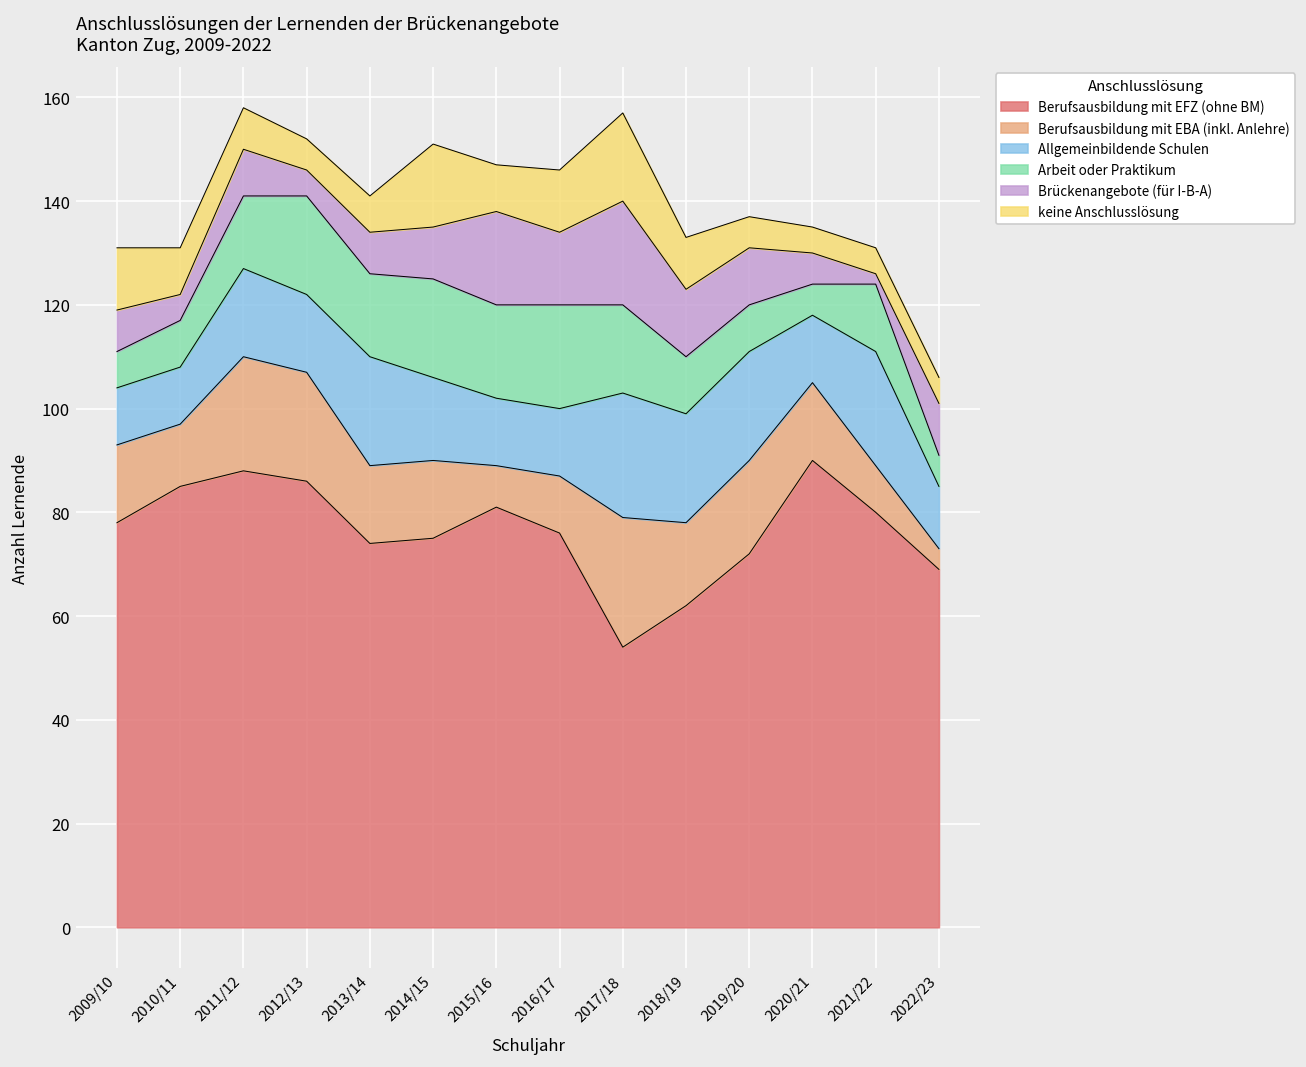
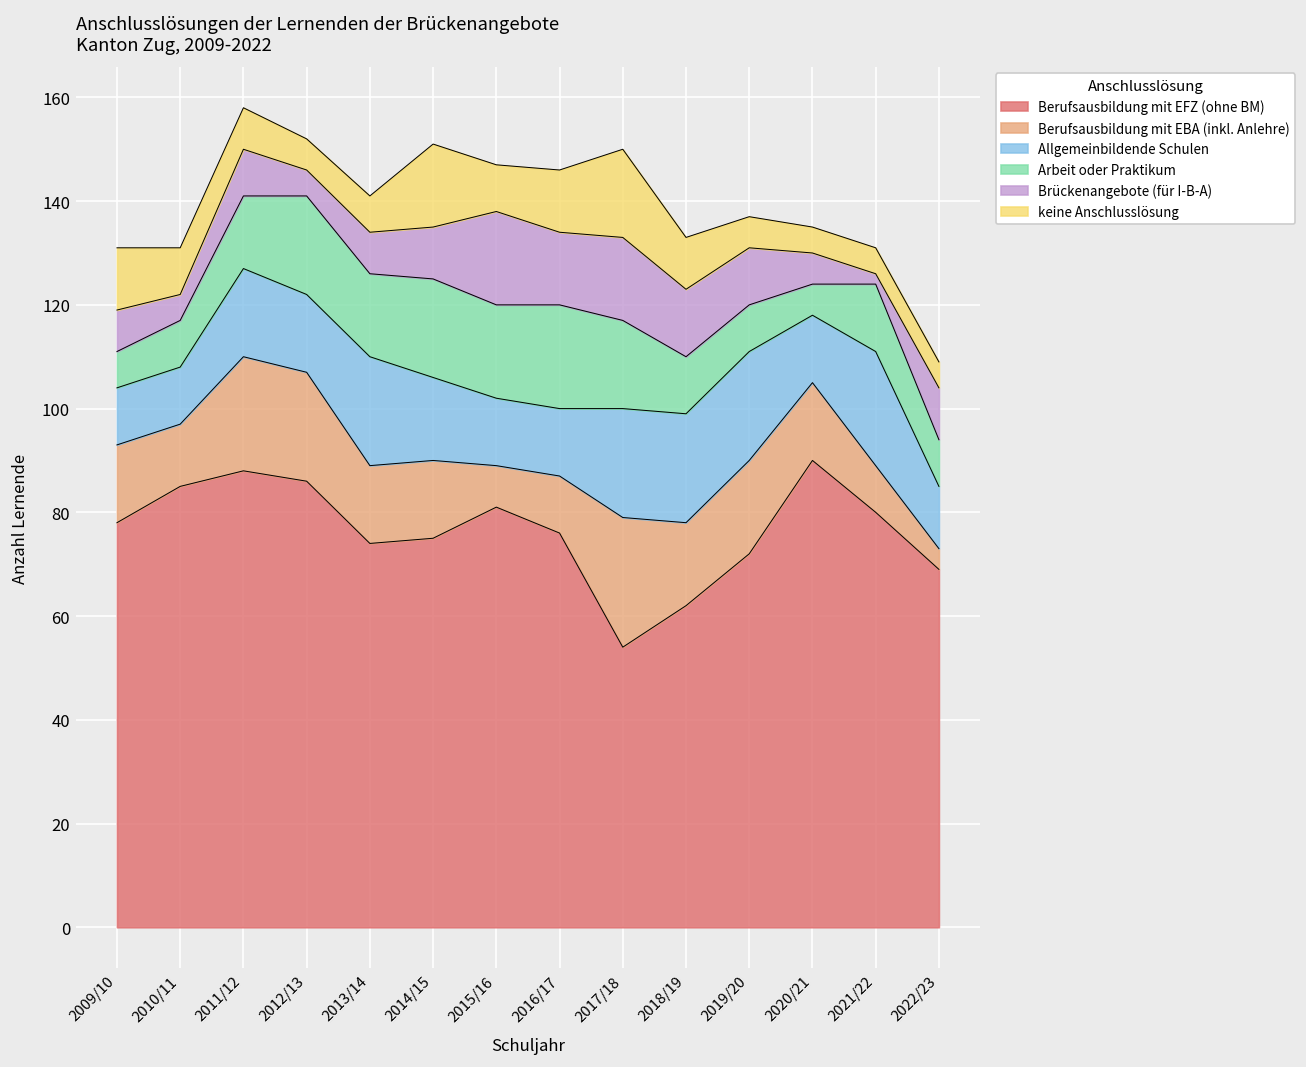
  {
    "Allgemeinbildende Schulen": {
      "2009/10": 11,
      "2010/11": 11,
      "2011/12": 17,
      "2012/13": 15,
      "2013/14": 21,
      "2014/15": 16,
      "2015/16": 13,
      "2016/17": 13,
-     "2017/18": 24,
+     "2017/18": 21,
      "2018/19": 21,
      "2019/20": 21,
      "2020/21": 13,
      "2021/22": 22,
      "2022/23": 12
    },
    "Arbeit oder Praktikum": {
      "2009/10": 7,
      "2010/11": 9,
      "2011/12": 14,
      "2012/13": 19,
      "2013/14": 16,
      "2014/15": 19,
      "2015/16": 18,
      "2016/17": 20,
      "2017/18": 17,
      "2018/19": 11,
      "2019/20": 9,
      "2020/21": 6,
      "2021/22": 13,
-     "2022/23": 6
+     "2022/23": 9
    },
    "Brückenangebote (für I-B-A)": {
      "2009/10": 8,
      "2010/11": 5,
      "2011/12": 9,
      "2012/13": 5,
      "2013/14": 8,
      "2014/15": 10,
      "2015/16": 18,
      "2016/17": 14,
-     "2017/18": 20,
+     "2017/18": 16,
      "2018/19": 13,
      "2019/20": 11,
      "2020/21": 6,
      "2021/22": 2,
      "2022/23": 10
    }
  }
